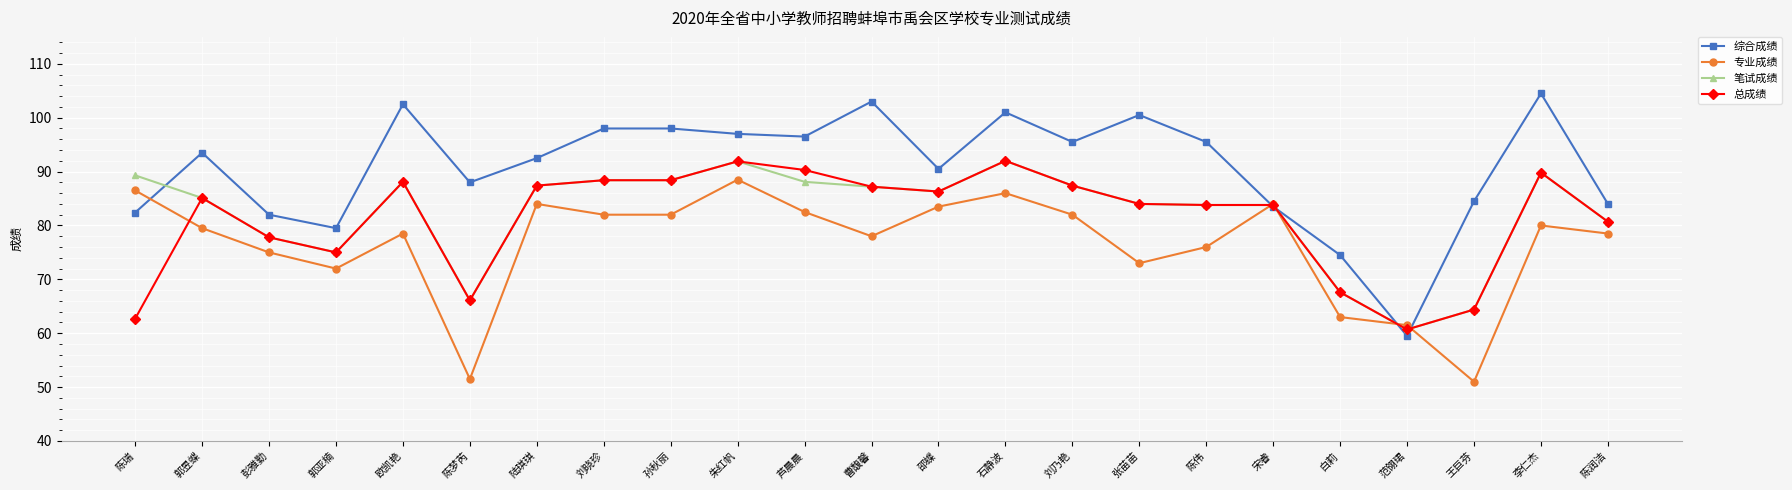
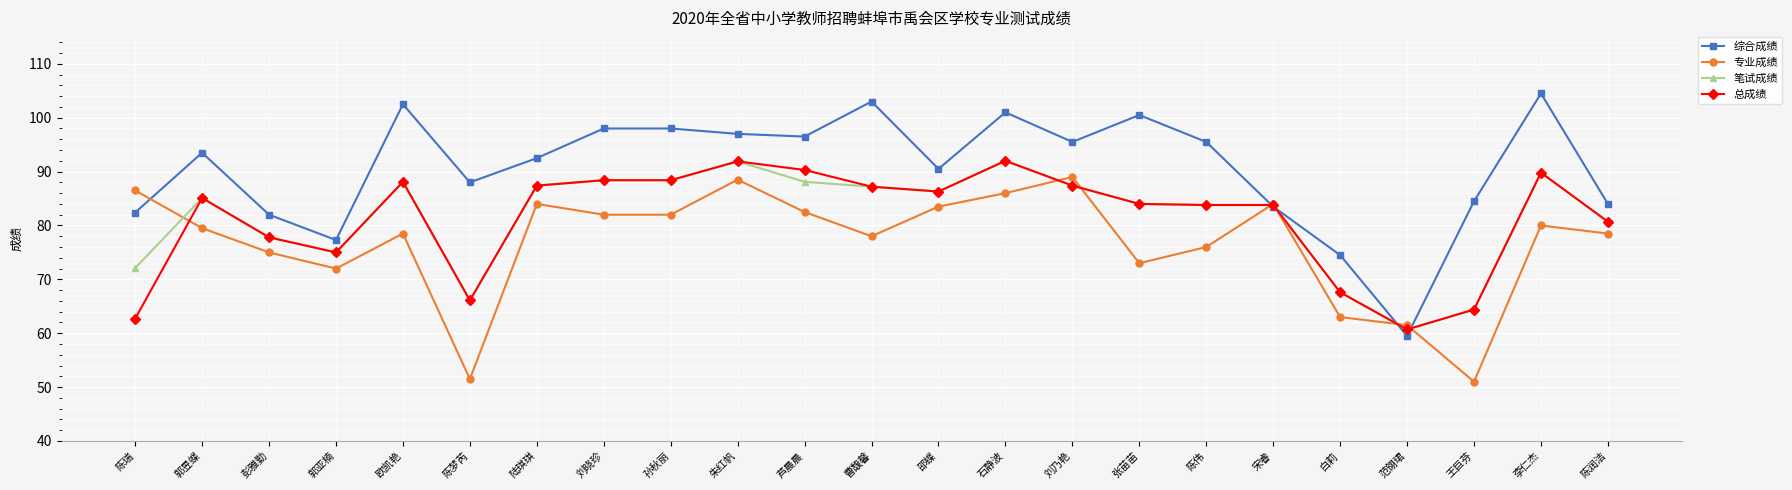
  {
    "综合成绩": {
      "陈瑞": 82,
      "郭昱蝶": 94,
      "彭雅勤": 82,
-     "郭亚楠": 80,
+     "郭亚楠": 77,
      "欧凯艳": 103,
      "陈梦芮": 88,
      "陆琪琪": 93,
      "刘晓珍": 98,
      "孙秋丽": 98,
      "朱红帆": 97,
      "芦晨晨": 97,
      "曹馥馨": 103,
      "邵蝶": 91,
      "石静波": 101,
      "刘乃艳": 96,
      "张苗苗": 101,
      "陈伟": 96,
      "白莉": 75,
      "范翎珺": 60,
      "王巨芬": 85,
      "李仁杰": 105,
      "陈润洁": 84
    },
    "专业成绩": {
      "陈瑞": 87,
      "郭昱蝶": 80,
      "彭雅勤": 75,
      "郭亚楠": 72,
      "欧凯艳": 79,
      "陈梦芮": 52,
      "陆琪琪": 84,
      "刘晓珍": 82,
      "孙秋丽": 82,
      "朱红帆": 89,
      "芦晨晨": 83,
      "曹馥馨": 78,
      "邵蝶": 84,
      "石静波": 86,
-     "刘乃艳": 82,
+     "刘乃艳": 89,
      "张苗苗": 73,
      "陈伟": 76,
      "白莉": 63,
      "范翎珺": 62,
      "王巨芬": 51,
      "李仁杰": 80,
      "陈润洁": 79
    },
    "笔试成绩": {
-     "陈瑞": 89,
+     "陈瑞": 72,
      "芦晨晨": 88
    },
    "总成绩": {
      "陈瑞": 63,
      "芦晨晨": 90
    }
  }
